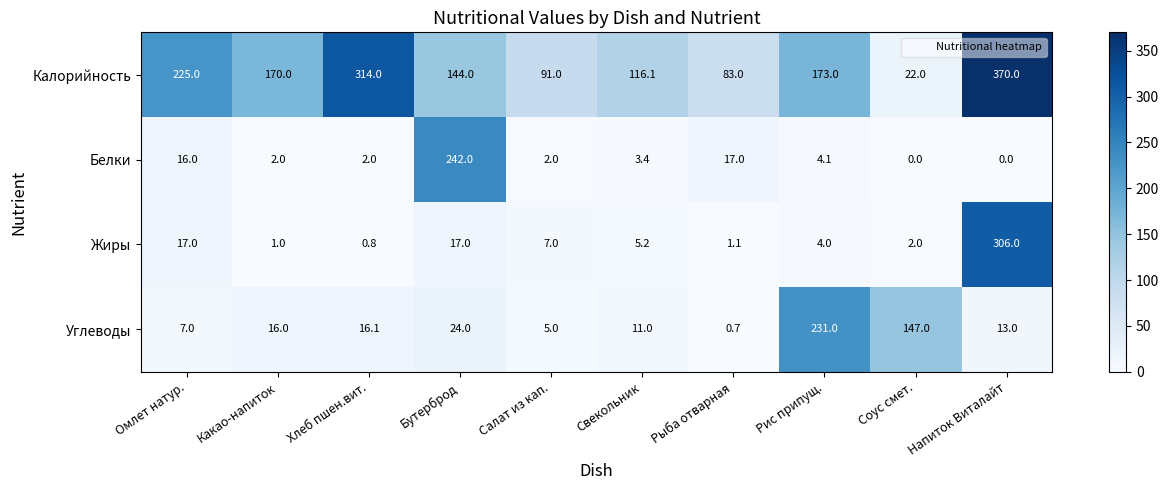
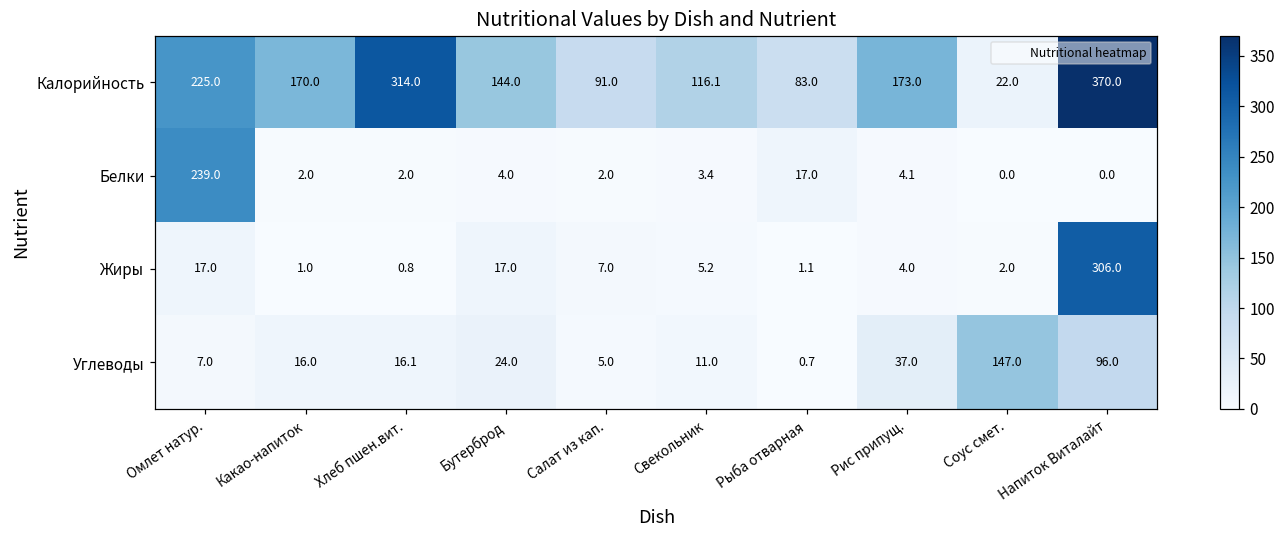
  {
    "Калорийность": {
      "Омлет натур.": 225.0,
      "Какао-напиток": 170.0,
      "Хлеб пшен.вит.": 314.0,
      "Бутерброд": 144.0,
      "Салат из кап.": 91.0,
      "Свекольник": 116.1,
      "Рыба отварная": 83.0,
      "Рис припущ.": 173.0,
      "Соус смет.": 22.0,
      "Напиток Виталайт": 370.0
    },
    "Белки": {
-     "Омлет натур.": 16.0,
+     "Омлет натур.": 239.0,
      "Какао-напиток": 2.0,
      "Хлеб пшен.вит.": 2.0,
-     "Бутерброд": 242.0,
+     "Бутерброд": 4.0,
      "Салат из кап.": 2.0,
      "Свекольник": 3.4,
      "Рыба отварная": 17.0,
      "Рис припущ.": 4.1,
      "Соус смет.": 0.0,
      "Напиток Виталайт": 0.0
    },
    "Жиры": {
      "Омлет натур.": 17.0,
      "Какао-напиток": 1.0,
      "Хлеб пшен.вит.": 0.8,
      "Бутерброд": 17.0,
      "Салат из кап.": 7.0,
      "Свекольник": 5.2,
      "Рыба отварная": 1.1,
      "Рис припущ.": 4.0,
      "Соус смет.": 2.0,
      "Напиток Виталайт": 306.0
    },
    "Углеводы": {
      "Омлет натур.": 7.0,
      "Какао-напиток": 16.0,
      "Хлеб пшен.вит.": 16.1,
      "Бутерброд": 24.0,
      "Салат из кап.": 5.0,
      "Свекольник": 11.0,
      "Рыба отварная": 0.7,
-     "Рис припущ.": 231.0,
+     "Рис припущ.": 37.0,
      "Соус смет.": 147.0,
-     "Напиток Виталайт": 13.0
+     "Напиток Виталайт": 96.0
    }
  }
